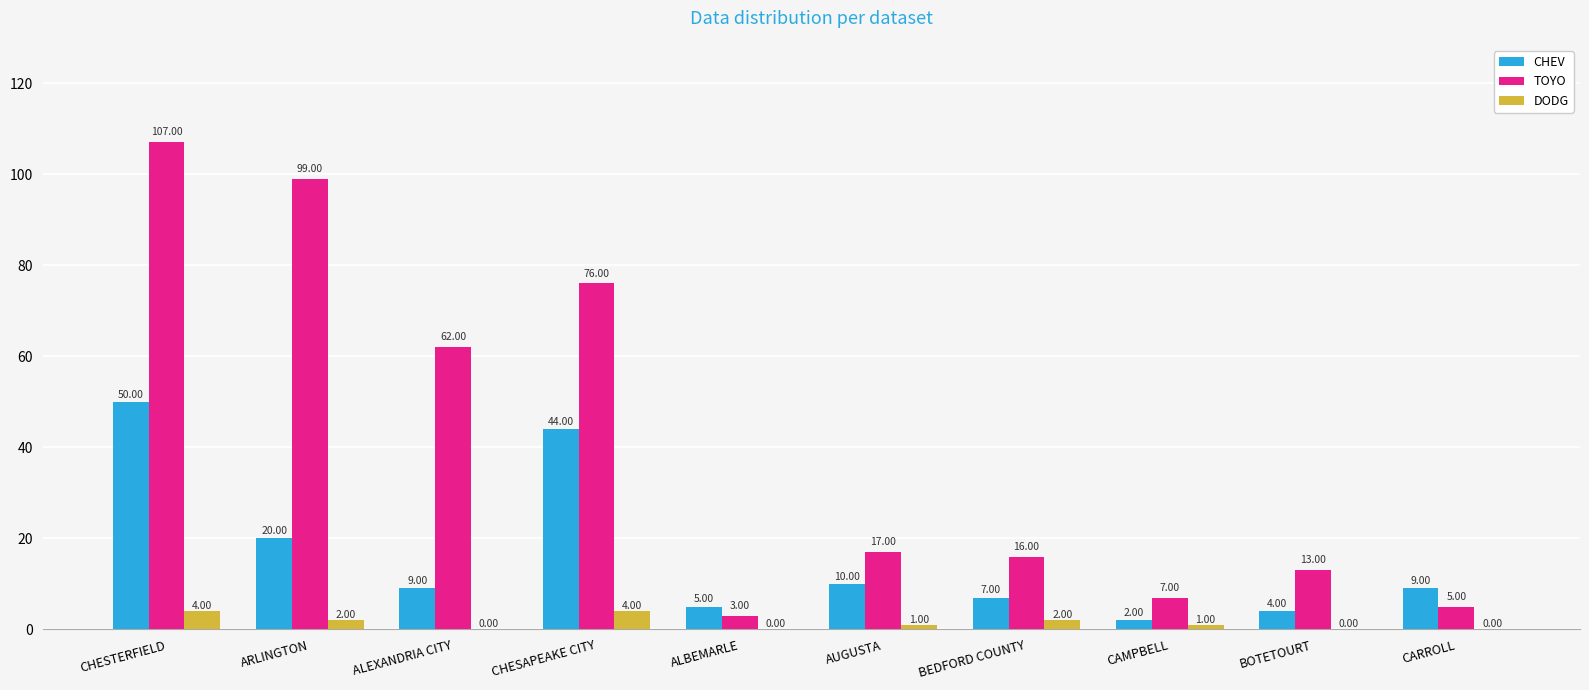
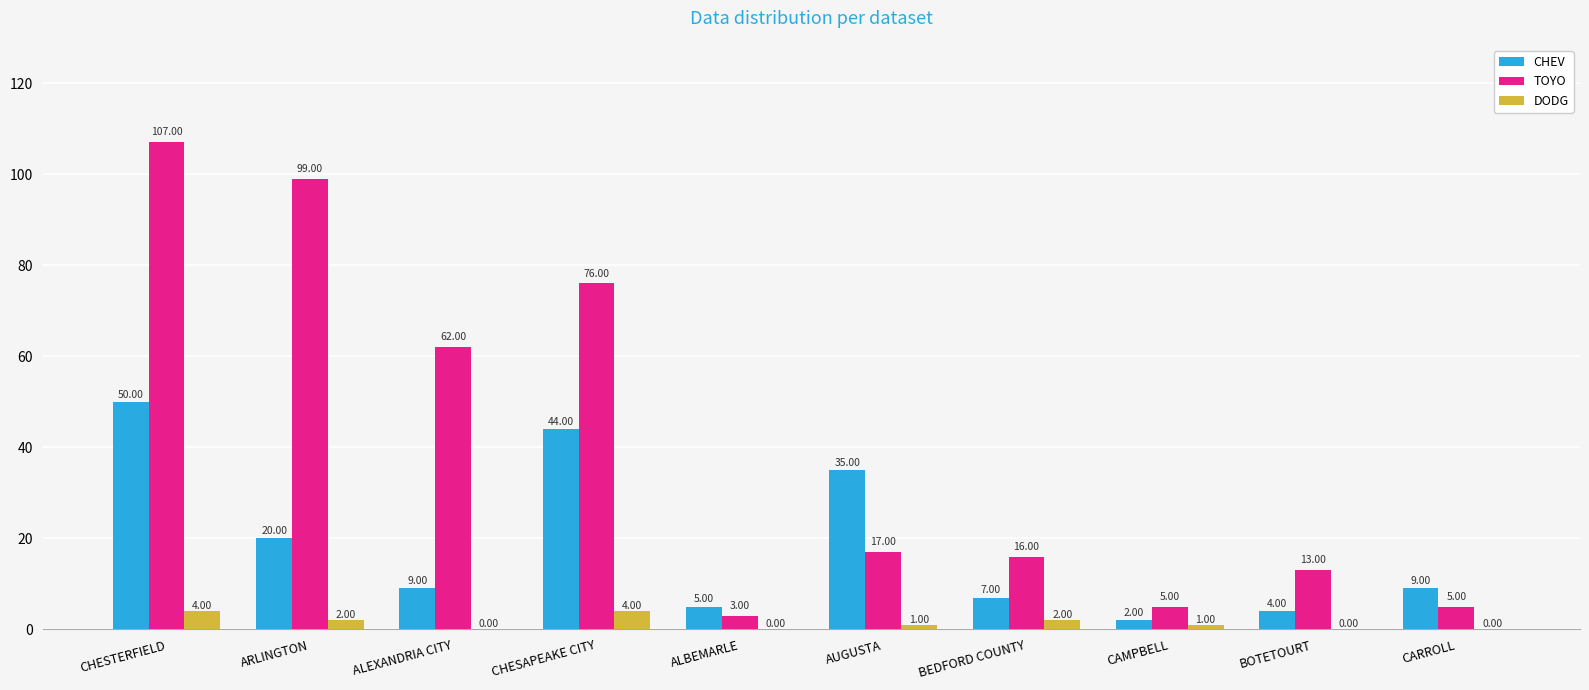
  {
    "CHEV": {
      "CHESTERFIELD": 50.00,
      "ARLINGTON": 20.00,
      "ALEXANDRIA CITY": 9.00,
      "CHESAPEAKE CITY": 44.00,
      "ALBEMARLE": 5.00,
-     "AUGUSTA": 10.00,
+     "AUGUSTA": 35.00,
      "BEDFORD COUNTY": 7.00,
      "CAMPBELL": 2.00,
      "BOTETOURT": 4.00,
      "CARROLL": 9.00
    },
    "TOYO": {
      "CHESTERFIELD": 107.00,
      "ARLINGTON": 99.00,
      "ALEXANDRIA CITY": 62.00,
      "CHESAPEAKE CITY": 76.00,
      "ALBEMARLE": 3.00,
      "AUGUSTA": 17.00,
      "BEDFORD COUNTY": 16.00,
-     "CAMPBELL": 7.00,
+     "CAMPBELL": 5.00,
      "BOTETOURT": 13.00,
      "CARROLL": 5.00
    },
    "DODG": {
      "CHESTERFIELD": 4.00,
      "ARLINGTON": 2.00,
      "ALEXANDRIA CITY": 0.00,
      "CHESAPEAKE CITY": 4.00,
      "ALBEMARLE": 0.00,
      "AUGUSTA": 1.00,
      "BEDFORD COUNTY": 2.00,
      "CAMPBELL": 1.00,
      "BOTETOURT": 0.00,
      "CARROLL": 0.00
    }
  }
